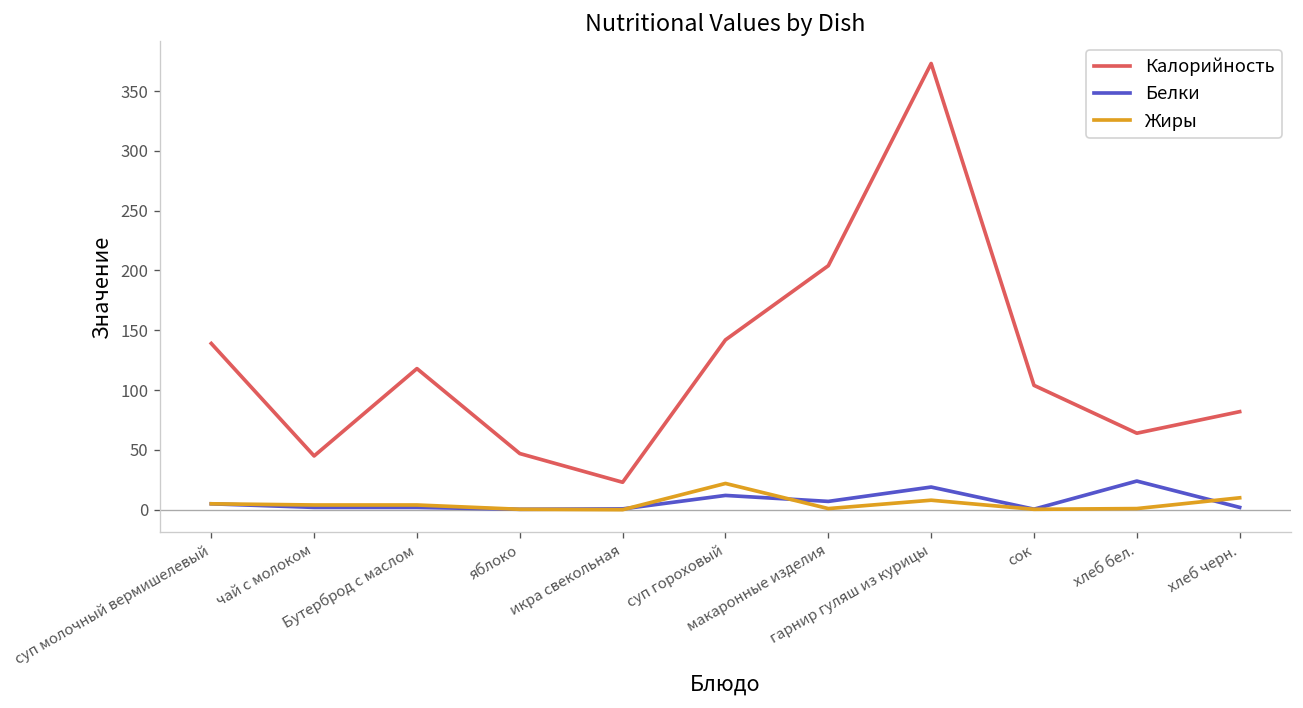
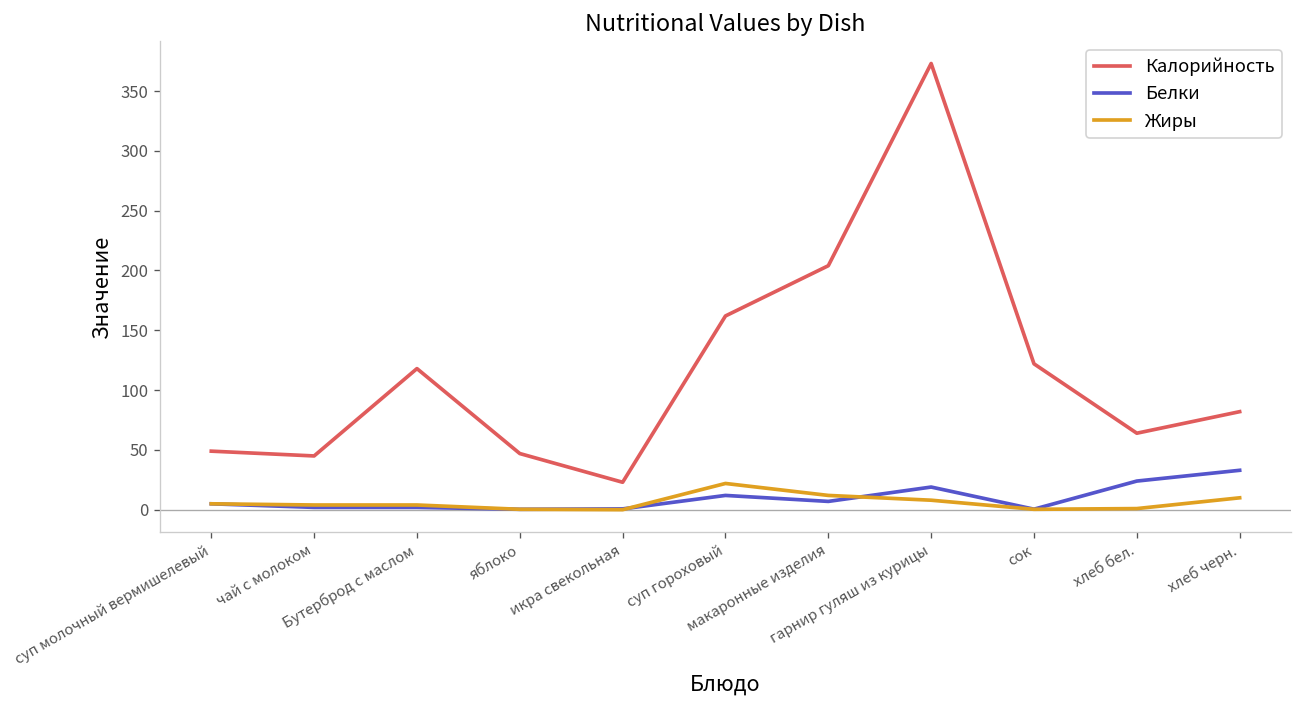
  {
    "Калорийность": {
-     "суп молочный вермишелевый": 140,
+     "суп молочный вермишелевый": 50,
      "чай с молоком": 50,
      "Бутерброд с маслом": 120,
      "яблоко": 50,
      "икра свекольная": 20,
-     "суп гороховый": 140,
+     "суп гороховый": 160,
      "макаронные изделия": 200,
      "гарнир гуляш из курицы": 370,
-     "сок": 100,
+     "сок": 120,
      "хлеб бел.": 60,
      "хлеб черн.": 80
    },
    "Белки": {
      "суп гороховый": 10,
      "макаронные изделия": 10,
      "гарнир гуляш из курицы": 20,
      "хлеб бел.": 20,
-     "хлеб черн.": 0
+     "хлеб черн.": 30
    },
    "Жиры": {
      "суп гороховый": 20,
-     "макаронные изделия": 0,
+     "макаронные изделия": 10,
      "гарнир гуляш из курицы": 10,
      "хлеб бел.": 0,
      "хлеб черн.": 10
    }
  }
